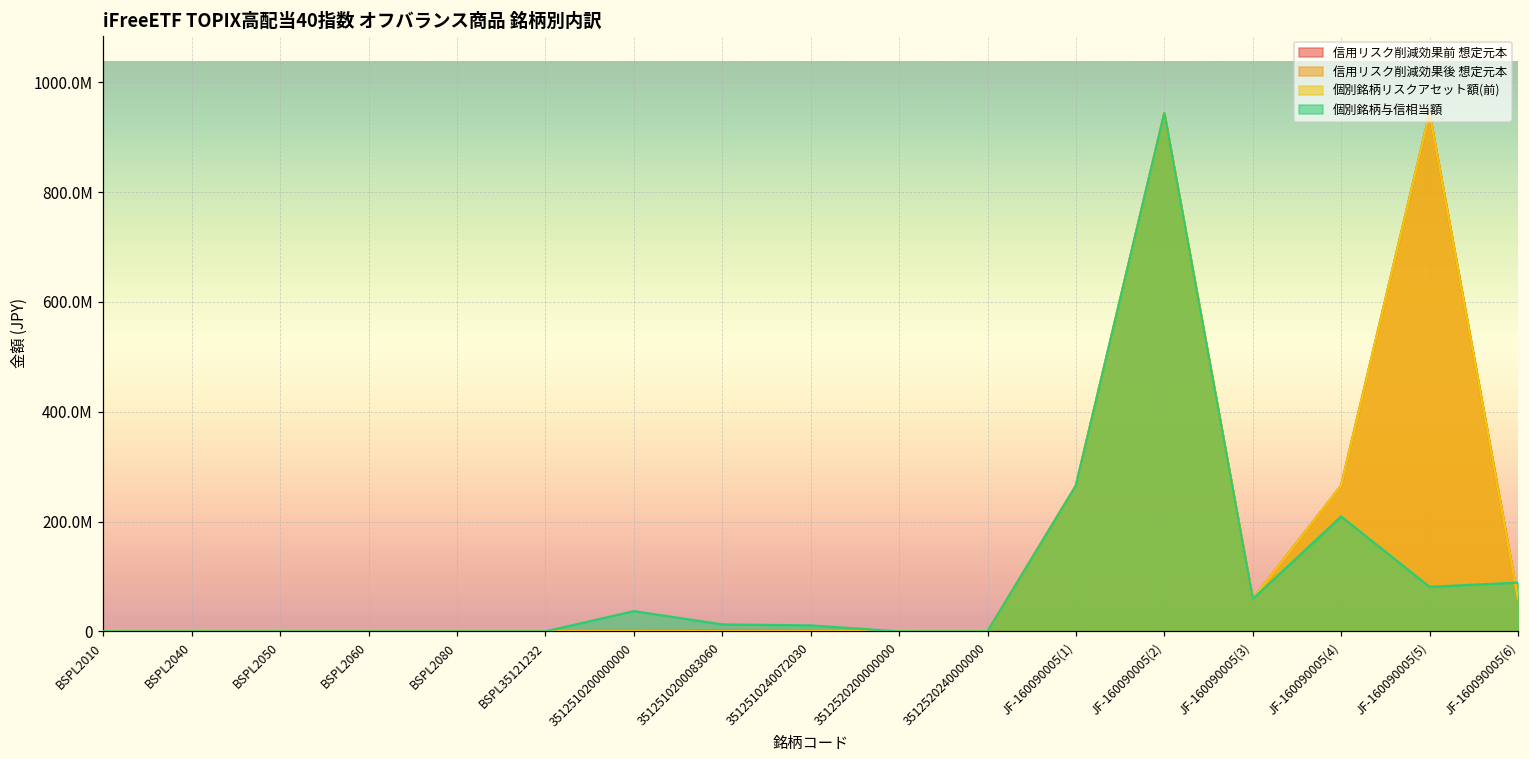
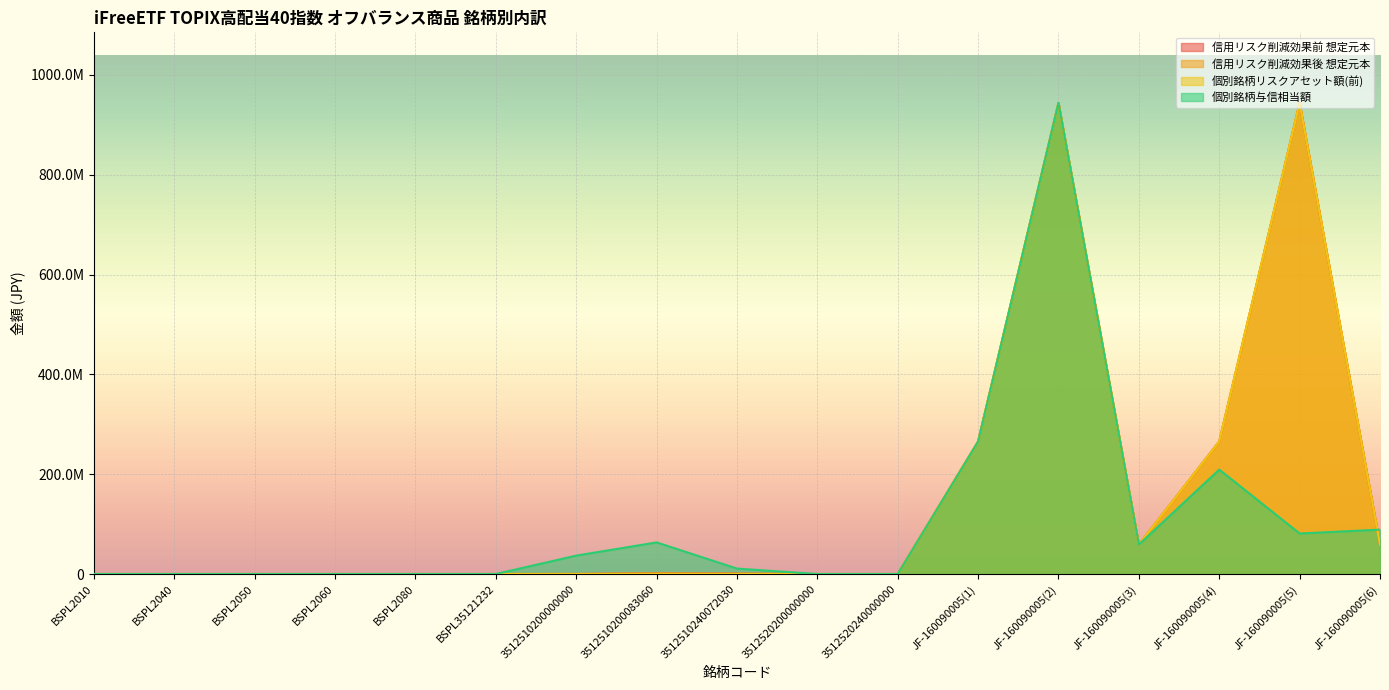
  {
    "個別銘柄与信相当額": {
      "3512510200000000": 40000000,
-     "3512510200083060": 10000000,
+     "3512510200083060": 60000000,
      "3512510240072030": 10000000,
      "JF-160090005(4)": 210000000,
      "JF-160090005(5)": 80000000,
      "JF-160090005(6)": 90000000
    }
  }
